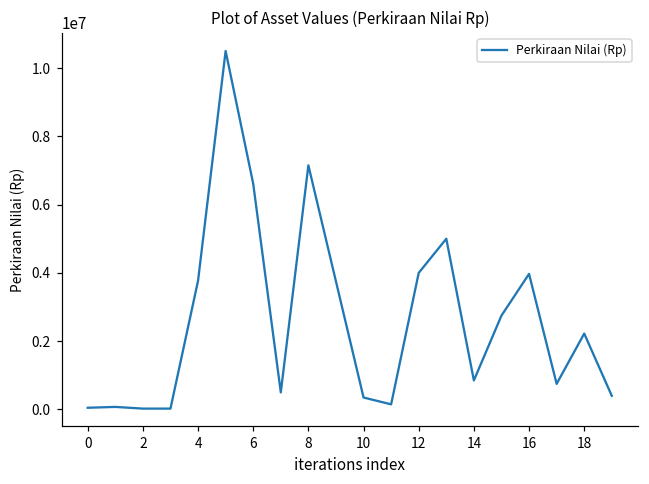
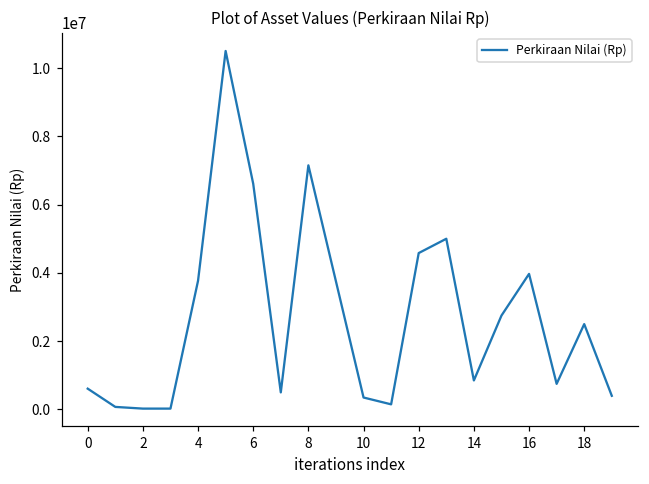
  {
-   "0": 100000,
+   "0": 600000,
    "2": 0,
    "4": 3800000,
    "6": 6600000,
    "8": 7200000,
    "10": 400000,
-   "12": 4000000,
+   "12": 4600000,
    "14": 900000,
    "16": 4000000,
-   "18": 2200000
+   "18": 2500000
  }
